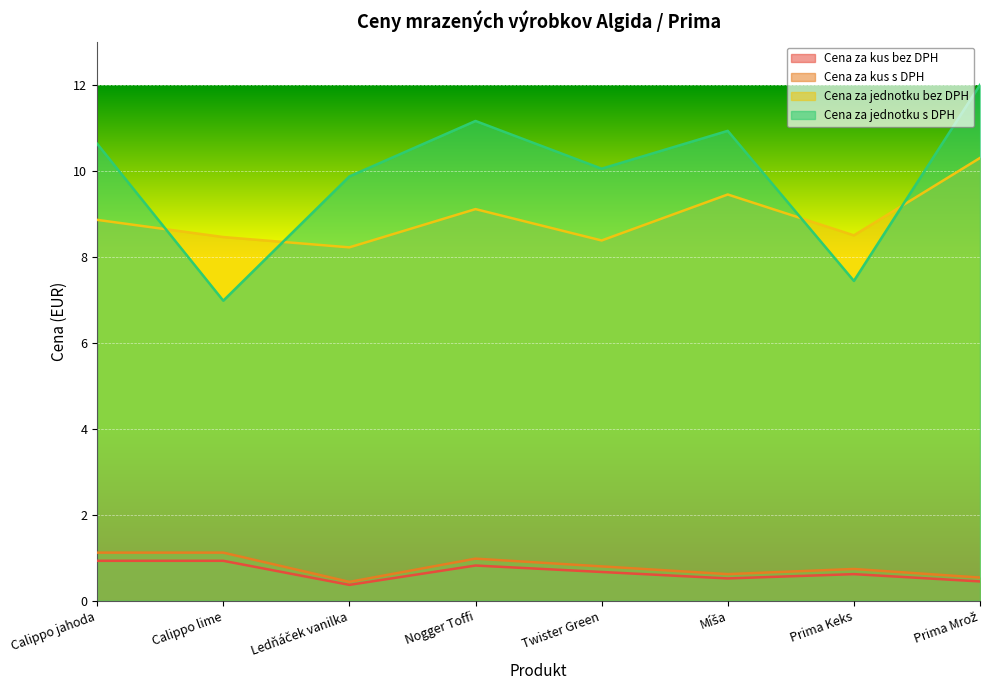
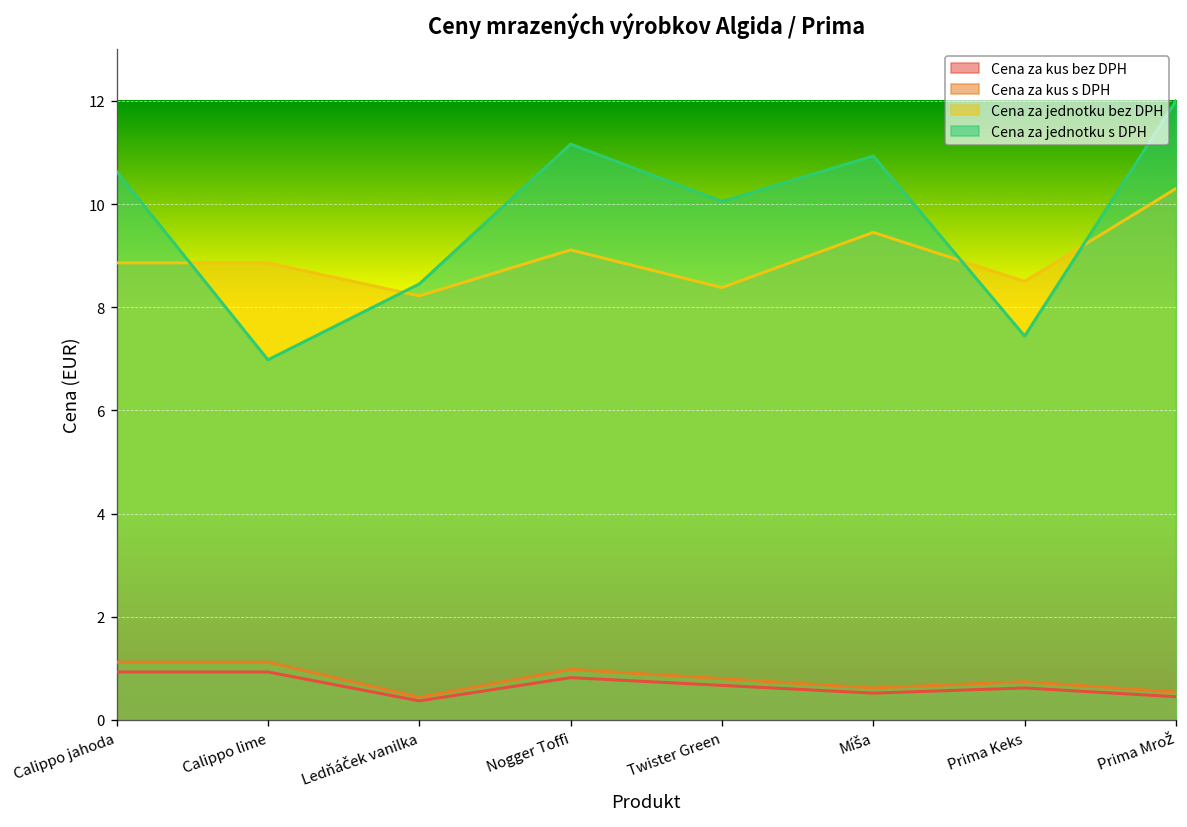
  {
    "Cena za jednotku bez DPH": {
      "Calippo jahoda": 8.9,
-     "Calippo lime": 8.5,
+     "Calippo lime": 8.9,
      "Ledňáček vanilka": 8.2,
      "Nogger Toffi": 9.1,
      "Twister Green": 8.4,
      "Míša": 9.5,
      "Prima Keks": 8.5,
      "Prima Mrož": 10.3
    },
    "Cena za jednotku s DPH": {
      "Calippo jahoda": 10.6,
      "Calippo lime": 7.0,
-     "Ledňáček vanilka": 9.9,
+     "Ledňáček vanilka": 8.5,
      "Nogger Toffi": 11.2,
      "Twister Green": 10.1,
      "Míša": 10.9,
      "Prima Keks": 7.4,
      "Prima Mrož": 12.0
    }
  }
